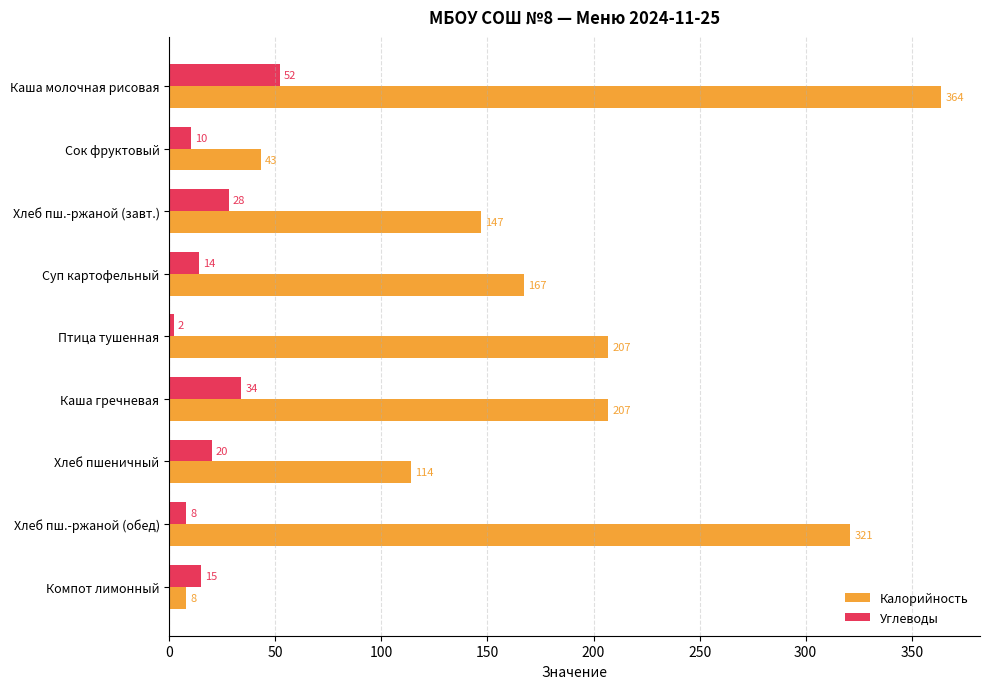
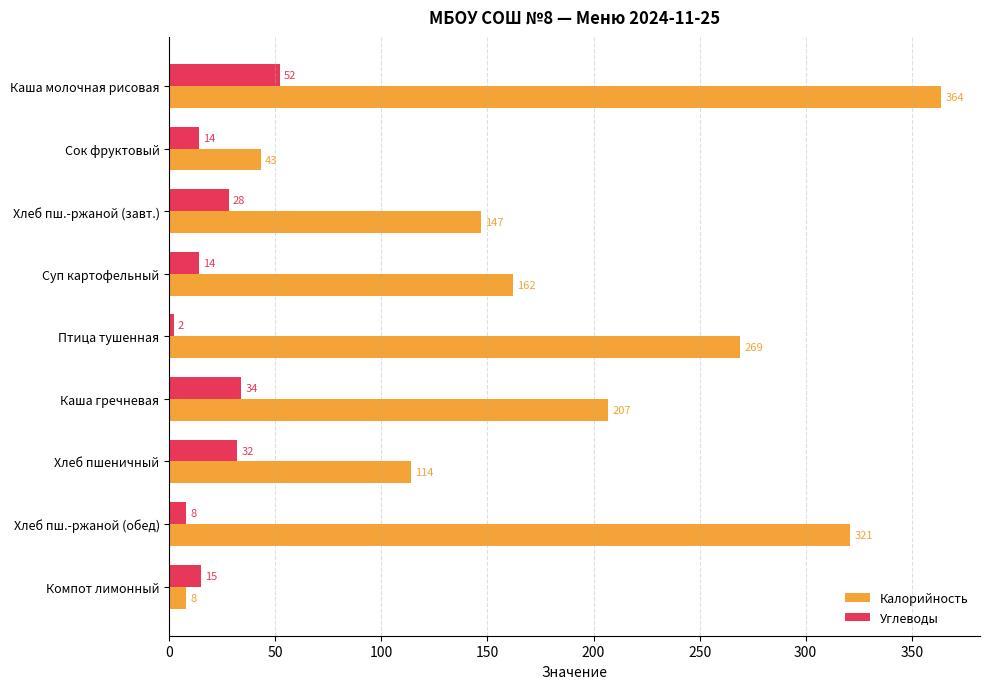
  {
    "Калорийность": {
      "Каша молочная рисовая": 364,
      "Сок фруктовый": 43,
      "Хлеб пш.-ржаной (завт.)": 147,
-     "Суп картофельный": 167,
-     "Птица тушенная": 207,
+     "Суп картофельный": 162,
+     "Птица тушенная": 269,
      "Каша гречневая": 207,
      "Хлеб пшеничный": 114,
      "Хлеб пш.-ржаной (обед)": 321,
      "Компот лимонный": 8
    },
    "Углеводы": {
      "Каша молочная рисовая": 52,
-     "Сок фруктовый": 10,
+     "Сок фруктовый": 14,
      "Хлеб пш.-ржаной (завт.)": 28,
      "Суп картофельный": 14,
      "Птица тушенная": 2,
      "Каша гречневая": 34,
-     "Хлеб пшеничный": 20,
+     "Хлеб пшеничный": 32,
      "Хлеб пш.-ржаной (обед)": 8,
      "Компот лимонный": 15
    }
  }
